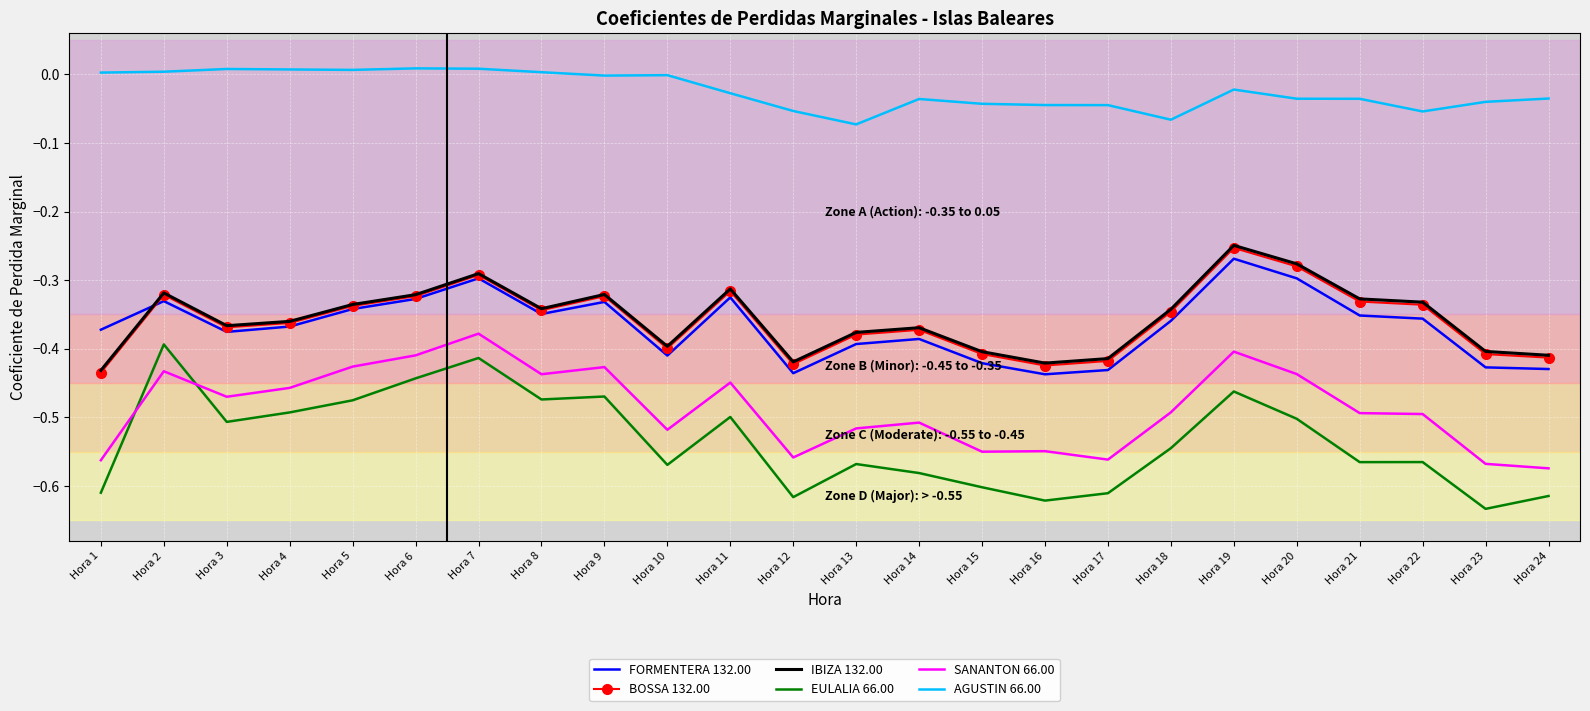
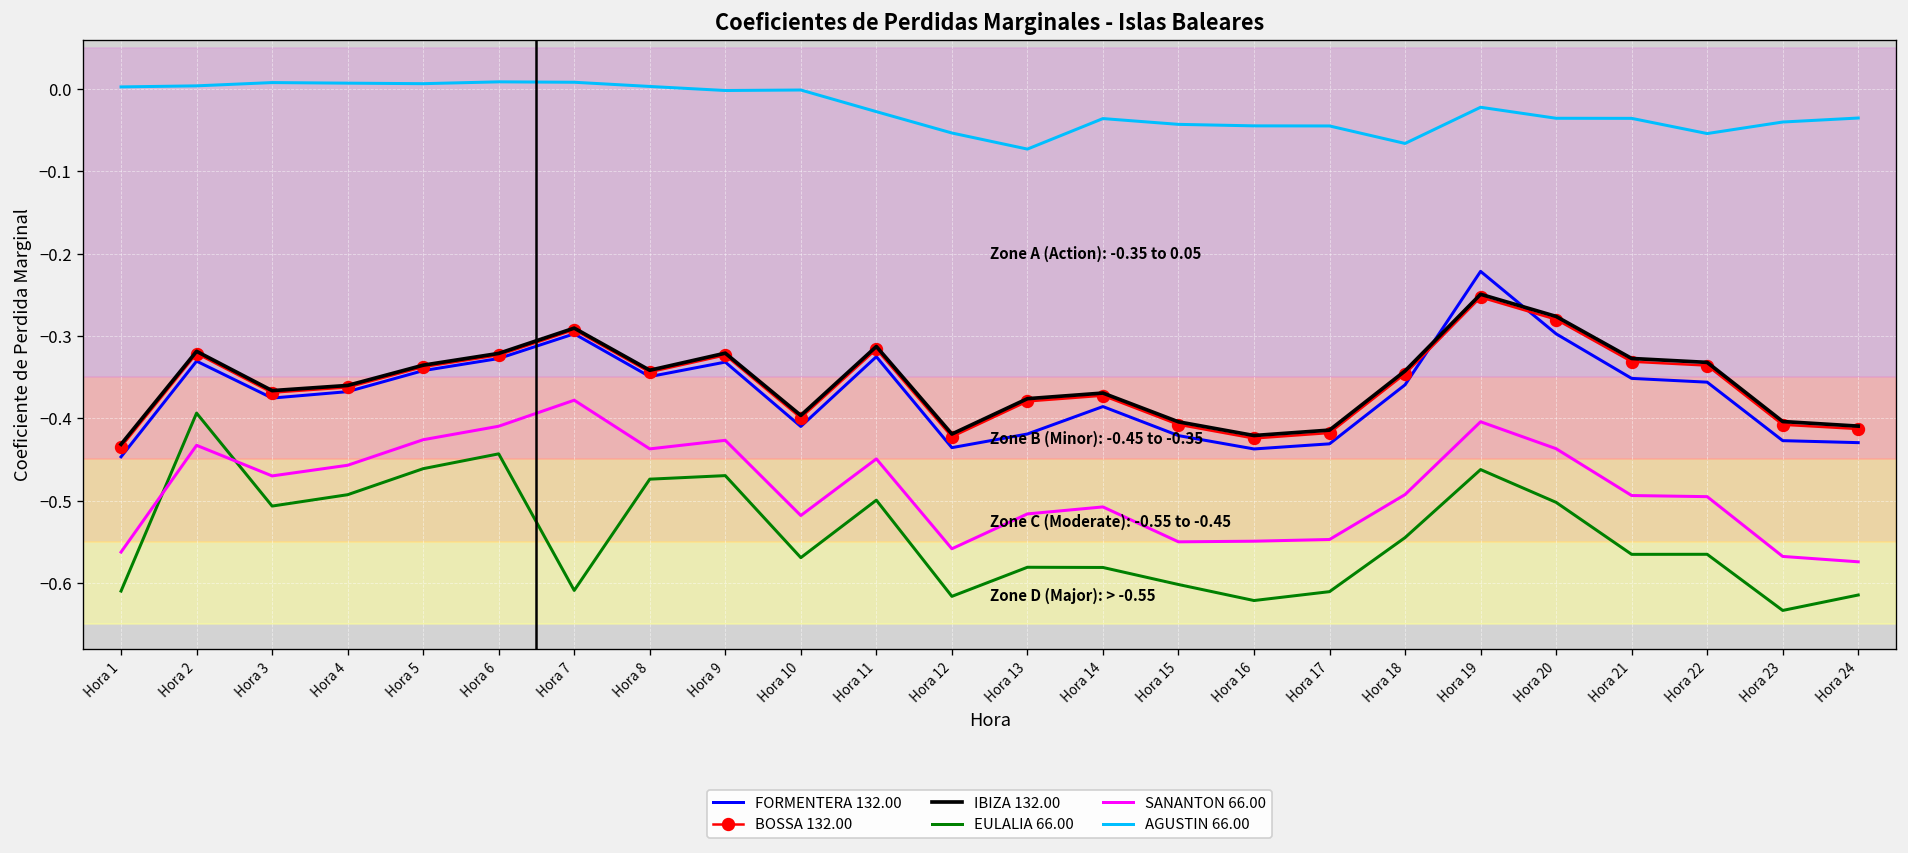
  {
    "FORMENTERA 132.00": {
-     "Hora 1": -0.37,
+     "Hora 1": -0.45,
      "Hora 2": -0.33,
      "Hora 3": -0.38,
      "Hora 4": -0.37,
      "Hora 5": -0.34,
      "Hora 6": -0.33,
      "Hora 7": -0.30,
      "Hora 8": -0.35,
      "Hora 9": -0.33,
      "Hora 10": -0.41,
      "Hora 11": -0.33,
      "Hora 12": -0.44,
-     "Hora 13": -0.39,
+     "Hora 13": -0.42,
      "Hora 14": -0.39,
      "Hora 16": -0.44,
      "Hora 17": -0.43,
      "Hora 18": -0.36,
-     "Hora 19": -0.27,
+     "Hora 19": -0.22,
      "Hora 20": -0.30,
      "Hora 21": -0.35,
      "Hora 22": -0.36,
      "Hora 23": -0.43,
      "Hora 24": -0.43
    },
    "BOSSA 132.00": {
      "Hora 20": -0.28,
      "Hora 21": -0.33,
      "Hora 22": -0.34,
      "Hora 23": -0.41
    },
    "IBIZA 132.00": {
      "Hora 20": -0.28,
      "Hora 21": -0.33,
      "Hora 22": -0.33,
      "Hora 23": -0.40
    },
    "EULALIA 66.00": {
      "Hora 1": -0.61,
      "Hora 2": -0.39,
      "Hora 3": -0.51,
      "Hora 4": -0.49,
-     "Hora 5": -0.48,
+     "Hora 5": -0.46,
      "Hora 6": -0.44,
-     "Hora 7": -0.41,
+     "Hora 7": -0.61,
      "Hora 8": -0.47,
      "Hora 9": -0.47,
      "Hora 10": -0.57,
      "Hora 11": -0.50,
      "Hora 12": -0.62,
-     "Hora 13": -0.57,
+     "Hora 13": -0.58,
      "Hora 15": -0.60,
      "Hora 16": -0.62,
      "Hora 17": -0.61,
      "Hora 18": -0.54,
      "Hora 19": -0.46,
      "Hora 20": -0.50,
      "Hora 21": -0.57,
      "Hora 22": -0.57,
      "Hora 23": -0.63,
      "Hora 24": -0.61
    },
    "SANANTON 66.00": {
      "Hora 1": -0.56,
      "Hora 2": -0.43,
      "Hora 3": -0.47,
      "Hora 4": -0.46,
      "Hora 5": -0.43,
      "Hora 6": -0.41,
      "Hora 7": -0.38,
      "Hora 8": -0.44,
      "Hora 9": -0.43,
      "Hora 10": -0.52,
      "Hora 11": -0.45,
      "Hora 12": -0.56,
      "Hora 14": -0.51,
      "Hora 15": -0.55,
      "Hora 16": -0.55,
-     "Hora 17": -0.56,
+     "Hora 17": -0.55,
      "Hora 18": -0.49,
      "Hora 19": -0.40,
      "Hora 20": -0.44,
      "Hora 21": -0.49,
      "Hora 22": -0.50,
      "Hora 23": -0.57,
      "Hora 24": -0.57
    },
    "AGUSTIN 66.00": {
      "Hora 1": 0.00,
      "Hora 2": 0.00,
      "Hora 3": 0.01,
      "Hora 4": 0.01,
      "Hora 5": 0.01,
      "Hora 6": 0.01,
      "Hora 7": 0.01,
      "Hora 8": 0.00,
      "Hora 9": 0.00,
      "Hora 10": 0.00,
      "Hora 11": -0.03,
      "Hora 12": -0.05,
      "Hora 13": -0.07,
      "Hora 14": -0.04,
      "Hora 15": -0.04,
      "Hora 16": -0.04,
      "Hora 17": -0.04,
      "Hora 18": -0.07,
      "Hora 19": -0.02,
      "Hora 20": -0.04,
      "Hora 21": -0.04,
      "Hora 22": -0.05,
      "Hora 23": -0.04,
      "Hora 24": -0.04
    }
  }
